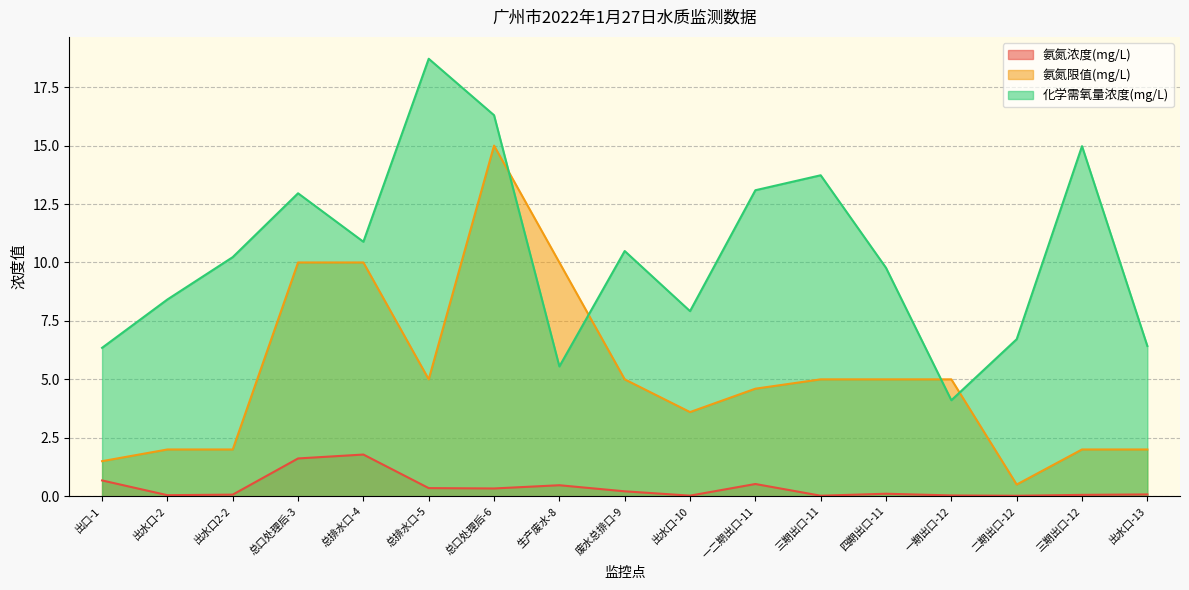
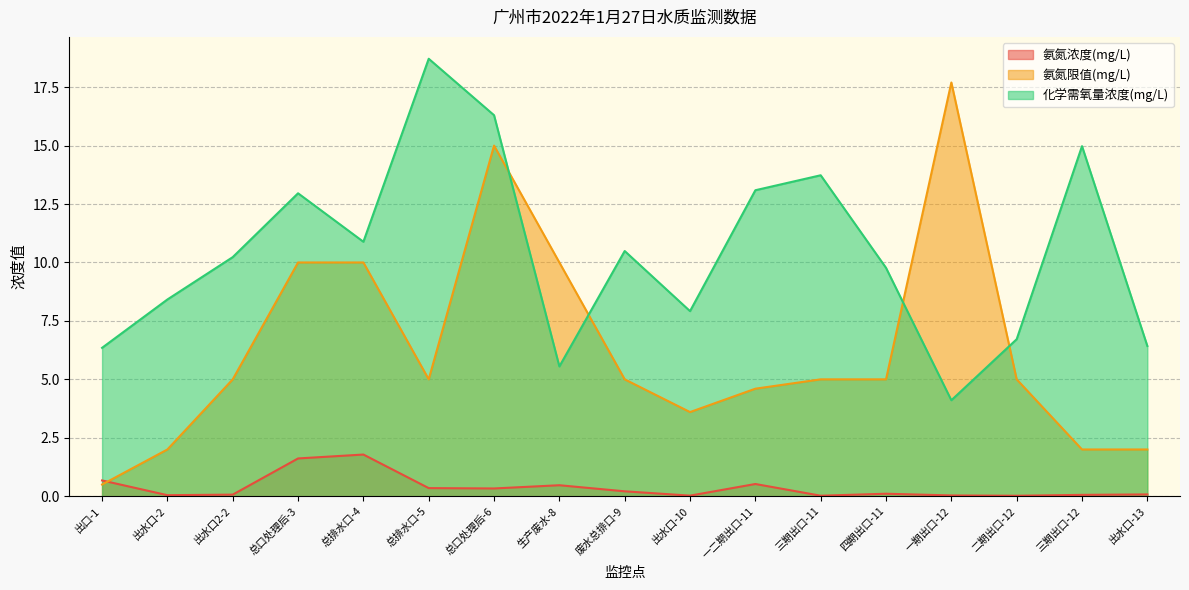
  {
    "氨氮浓度(mg/L)": {
      "出口-1": 0.7,
      "出水口-2": 0.0,
      "出水口2-2": 0.1,
      "总口处理后-3": 1.6,
      "总排水口-4": 1.8,
      "总排水口-5": 0.3,
      "总口处理后-6": 0.3,
      "生产废水-8": 0.5,
      "废水总排口-9": 0.2,
      "出水口-10": 0.0,
      "一二期出口-11": 0.5,
      "三期出口-11": 0.0,
      "四期出口-11": 0.1,
      "一期出口-12": 0.0,
      "二期出口-12": 0.0,
      "三期出口-12": 0.1,
      "出水口-13": 0.1
    },
    "氨氮限值(mg/L)": {
-     "出口-1": 1.5,
+     "出口-1": 0.5,
      "出水口-2": 2.0,
-     "出水口2-2": 2,
+     "出水口2-2": 5,
      "总口处理后-3": 10.0,
      "总排水口-4": 10.0,
      "总排水口-5": 5.0,
      "总口处理后-6": 15.0,
      "生产废水-8": 10.0,
      "废水总排口-9": 5.0,
      "出水口-10": 3.6,
      "一二期出口-11": 4.6,
      "三期出口-11": 5.0,
      "四期出口-11": 5.0,
-     "一期出口-12": 5.0,
-     "二期出口-12": 0.5,
+     "一期出口-12": 17.7,
+     "二期出口-12": 5.0,
      "三期出口-12": 2.0,
      "出水口-13": 2.0
    },
    "化学需氧量浓度(mg/L)": {
      "出口-1": 6.3,
      "出水口-2": 8.4,
      "出水口2-2": 10.2,
      "总口处理后-3": 13.0,
      "总排水口-4": 10.9,
      "总排水口-5": 18.7,
      "总口处理后-6": 16.3,
      "生产废水-8": 5.6,
      "废水总排口-9": 10.5,
      "出水口-10": 7.9,
      "一二期出口-11": 13.1,
      "三期出口-11": 13.7,
      "四期出口-11": 9.8,
      "一期出口-12": 4.1,
      "二期出口-12": 6.7,
      "三期出口-12": 15.0,
      "出水口-13": 6.4
    }
  }
